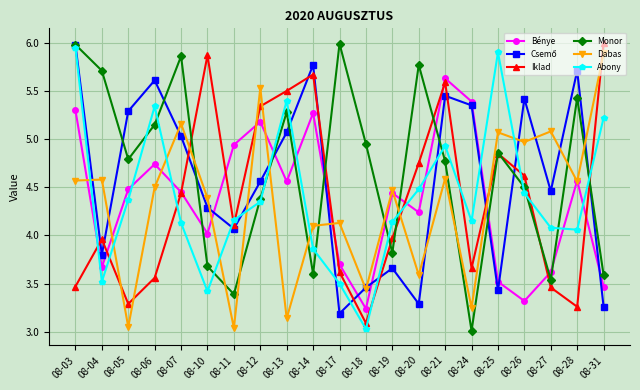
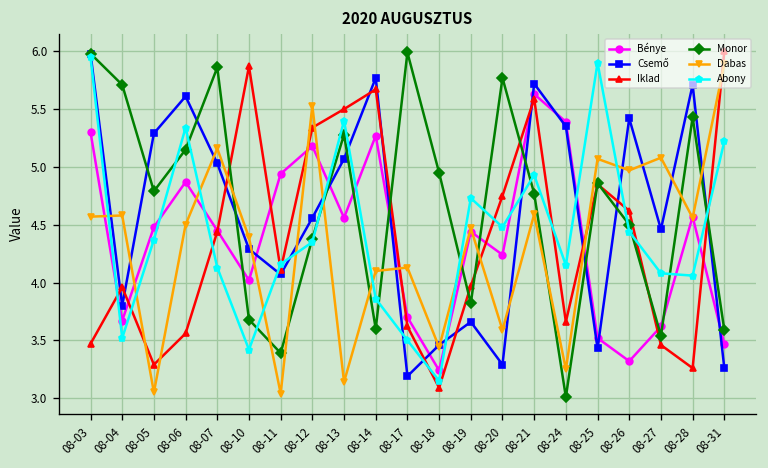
  {
    "Bénye": {
      "08-03": 5.3,
      "08-04": 3.7,
      "08-05": 4.5,
-     "08-06": 4.7,
+     "08-06": 4.9,
      "08-10": 4.0,
      "08-11": 4.9,
      "08-12": 5.2,
      "08-13": 4.6,
      "08-14": 5.3,
      "08-17": 3.7,
      "08-18": 3.2,
      "08-19": 4.4,
      "08-20": 4.2,
      "08-21": 5.6,
      "08-24": 5.4,
      "08-25": 3.5,
      "08-26": 3.3,
      "08-27": 3.6,
      "08-31": 3.5
    },
    "Csemő": {
      "08-04": 3.8,
      "08-05": 5.3,
      "08-06": 5.6,
      "08-07": 5.0,
      "08-10": 4.3,
      "08-11": 4.1,
      "08-12": 4.6,
      "08-13": 5.1,
      "08-14": 5.8,
      "08-17": 3.2,
      "08-19": 3.7,
      "08-20": 3.3,
-     "08-21": 5.5,
+     "08-21": 5.7,
      "08-24": 5.4,
      "08-25": 3.4,
      "08-26": 5.4,
      "08-27": 4.5,
      "08-31": 3.3
    },
    "Iklad": {
      "08-03": 3.5,
      "08-04": 4.0,
      "08-05": 3.3,
      "08-06": 3.6,
      "08-10": 5.9,
      "08-11": 4.1,
      "08-12": 5.3,
      "08-13": 5.5,
      "08-14": 5.7,
      "08-17": 3.6,
      "08-18": 3.1,
      "08-19": 4.0,
      "08-20": 4.8,
      "08-21": 5.6,
      "08-24": 3.7,
      "08-26": 4.6,
      "08-27": 3.5,
      "08-28": 3.3
    },
    "Monor": {
      "08-04": 5.7,
      "08-05": 4.8,
      "08-06": 5.2,
      "08-07": 5.9,
      "08-10": 3.7,
      "08-11": 3.4,
      "08-12": 4.4,
      "08-13": 5.3,
      "08-14": 3.6,
      "08-17": 6.0,
      "08-18": 5.0,
      "08-19": 3.8,
      "08-20": 5.8,
      "08-21": 4.8,
      "08-24": 3.0,
      "08-26": 4.5,
      "08-27": 3.5,
      "08-28": 5.4,
      "08-31": 3.6
    },
    "Dabas": {
      "08-03": 4.6,
      "08-04": 4.6,
      "08-05": 3.1,
      "08-06": 4.5,
      "08-07": 5.2,
      "08-10": 4.4,
      "08-11": 3.0,
      "08-12": 5.5,
      "08-13": 3.1,
      "08-14": 4.1,
      "08-17": 4.1,
      "08-19": 4.5,
      "08-20": 3.6,
      "08-21": 4.6,
      "08-24": 3.3,
      "08-25": 5.1,
      "08-26": 5.0,
      "08-27": 5.1
    },
    "Abony": {
      "08-03": 6.0,
      "08-04": 3.5,
      "08-05": 4.4,
      "08-06": 5.3,
      "08-07": 4.1,
      "08-10": 3.4,
      "08-11": 4.2,
      "08-12": 4.4,
      "08-13": 5.4,
      "08-14": 3.9,
      "08-17": 3.5,
-     "08-18": 3.0,
-     "08-19": 4.1,
+     "08-18": 3.2,
+     "08-19": 4.7,
      "08-20": 4.5,
      "08-21": 4.9,
      "08-24": 4.2,
      "08-25": 5.9,
      "08-26": 4.4,
      "08-27": 4.1,
      "08-28": 4.1,
      "08-31": 5.2
    }
  }
